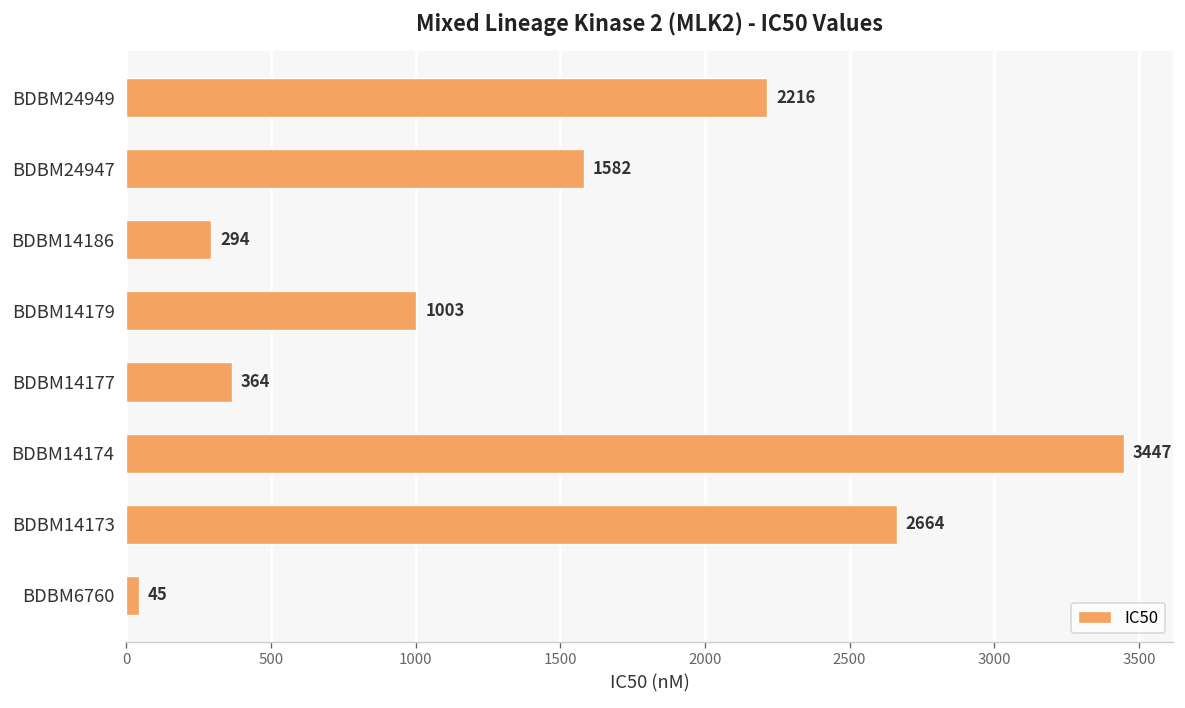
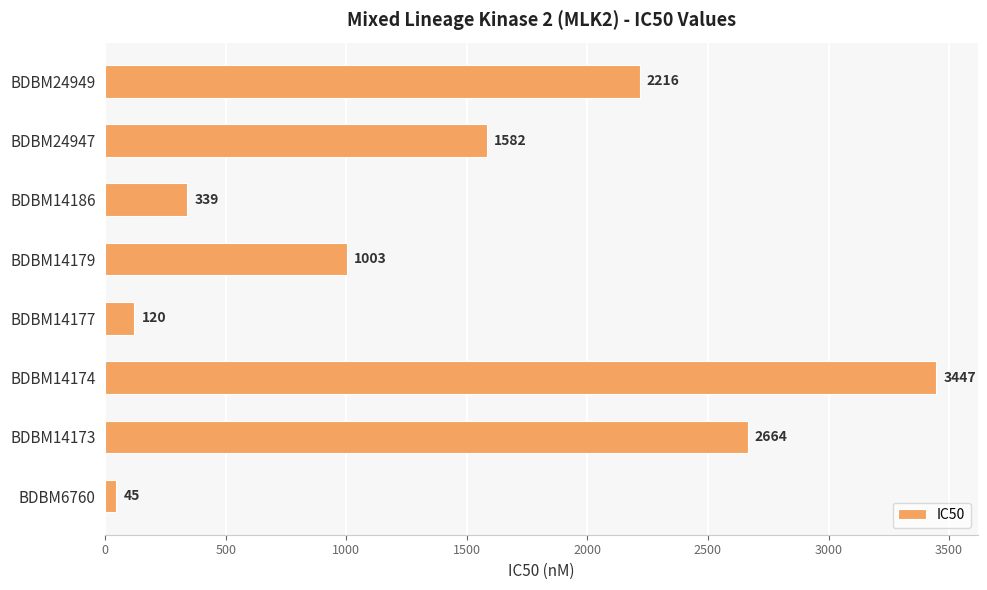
  {
    "BDBM24949": 2216,
    "BDBM24947": 1582,
-   "BDBM14186": 294,
+   "BDBM14186": 339,
    "BDBM14179": 1003,
-   "BDBM14177": 364,
+   "BDBM14177": 120,
    "BDBM14174": 3447,
    "BDBM14173": 2664,
    "BDBM6760": 45
  }
